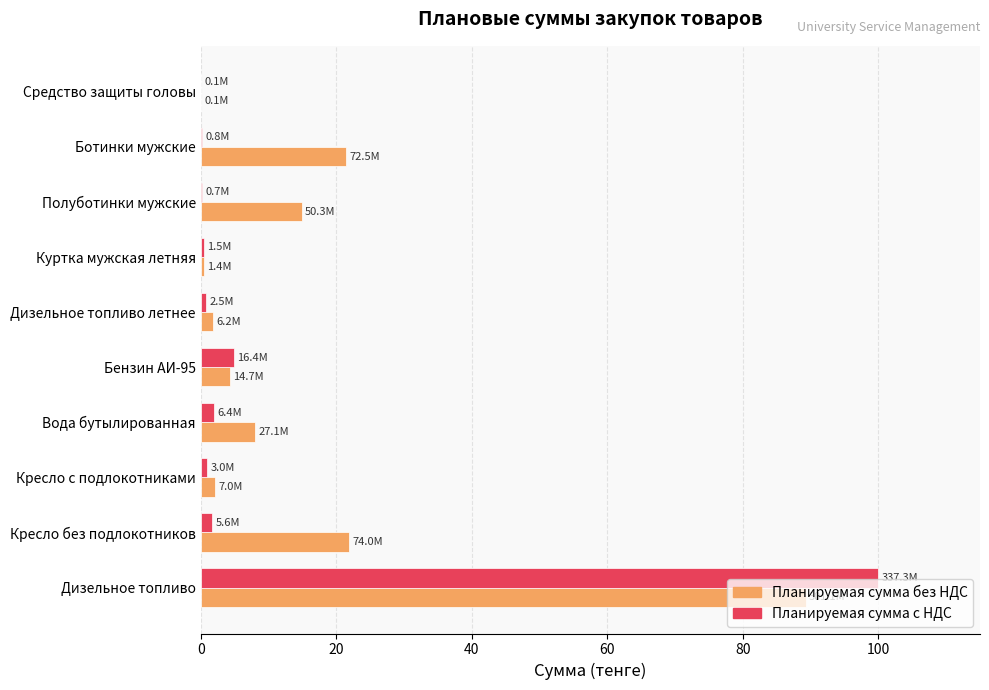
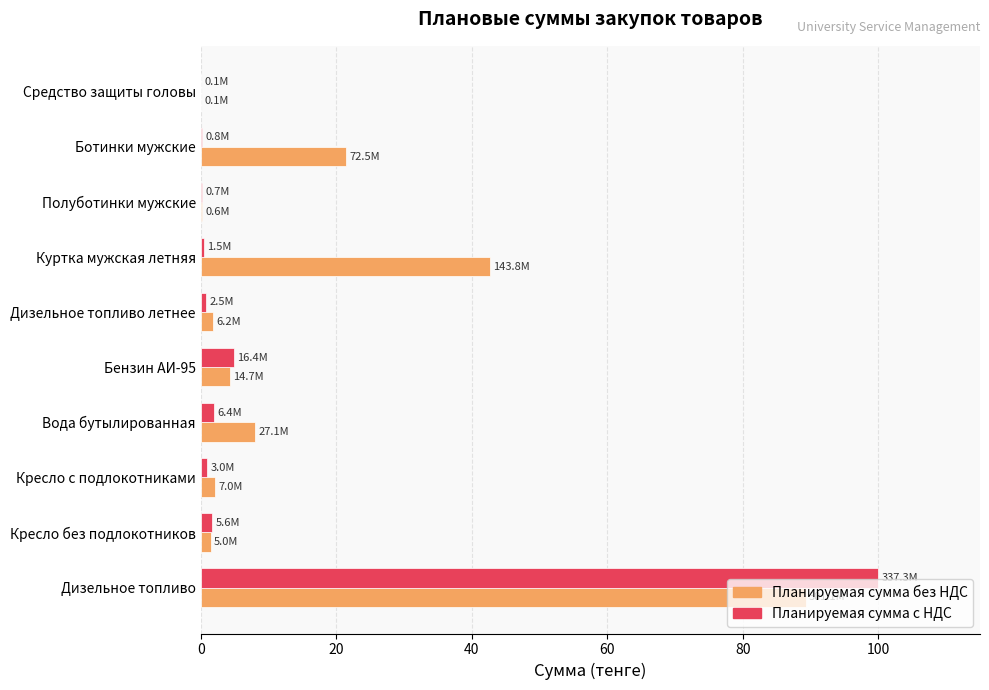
  {
    "Планируемая сумма без НДС": {
-     "Полуботинки мужские": "50.3M",
-     "Куртка мужская летняя": "1.4M",
-     "Кресло без подлокотников": "74.0M"
+     "Полуботинки мужские": "0.6M",
+     "Куртка мужская летняя": "143.8M",
+     "Кресло без подлокотников": "5.0M"
    }
  }
